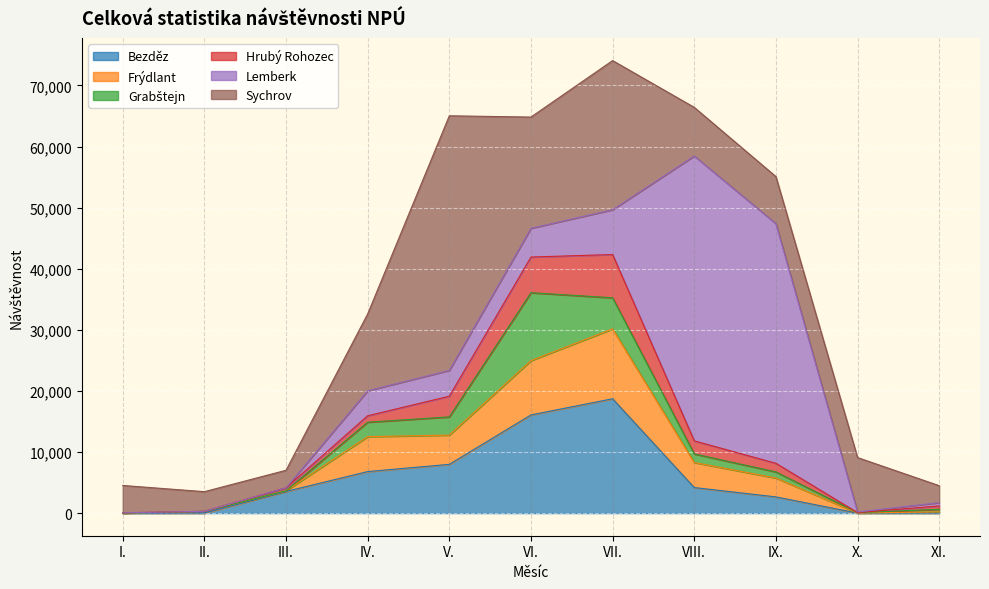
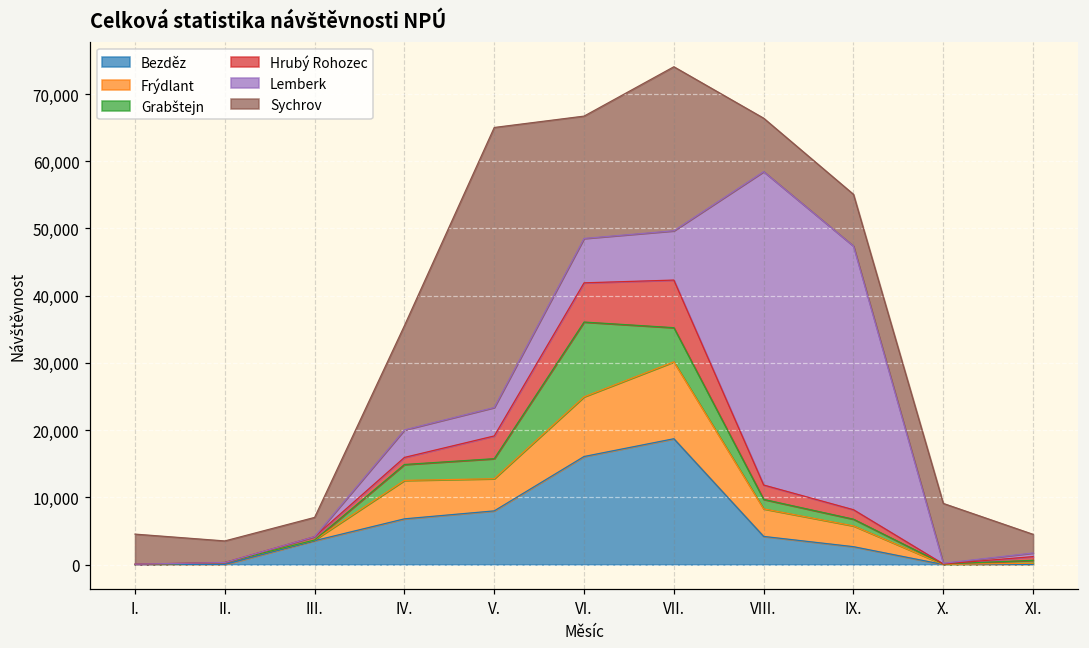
  {
    "Bezděz": {
      "IV.": "7,000",
      "V.": "8,000",
      "VI.": "16,000",
      "VII.": "19,000",
      "VIII.": "4,000",
      "IX.": "3,000"
    },
    "Frýdlant": {
      "IV.": "6,000",
      "V.": "5,000",
      "VI.": "9,000",
      "VII.": "11,000",
      "VIII.": "4,000",
      "IX.": "3,000"
    },
    "Grabštejn": {
      "IV.": "2,000",
      "V.": "3,000",
      "VI.": "11,000",
      "VII.": "5,000",
      "VIII.": "1,000",
      "IX.": "1,000",
      "XI.": "0"
    },
    "Hrubý Rohozec": {
      "IV.": "1,000",
      "V.": "3,000",
      "VI.": "6,000",
      "VII.": "7,000",
      "VIII.": "2,000",
      "IX.": "1,000",
      "XI.": "1,000"
    },
    "Lemberk": {
      "IV.": "4,000",
      "V.": "4,000",
-     "VI.": "5,000",
+     "VI.": "7,000",
      "VII.": "7,000",
      "VIII.": "47,000",
      "IX.": "39,000",
      "XI.": "1,000"
    },
    "Sychrov": {
      "I.": "4,000",
      "II.": "3,000",
      "III.": "3,000",
-     "IV.": "13,000",
+     "IV.": "16,000",
      "V.": "42,000",
      "VI.": "18,000",
      "VII.": "24,000",
      "VIII.": "8,000",
      "IX.": "8,000",
      "X.": "9,000",
      "XI.": "3,000"
    }
  }
